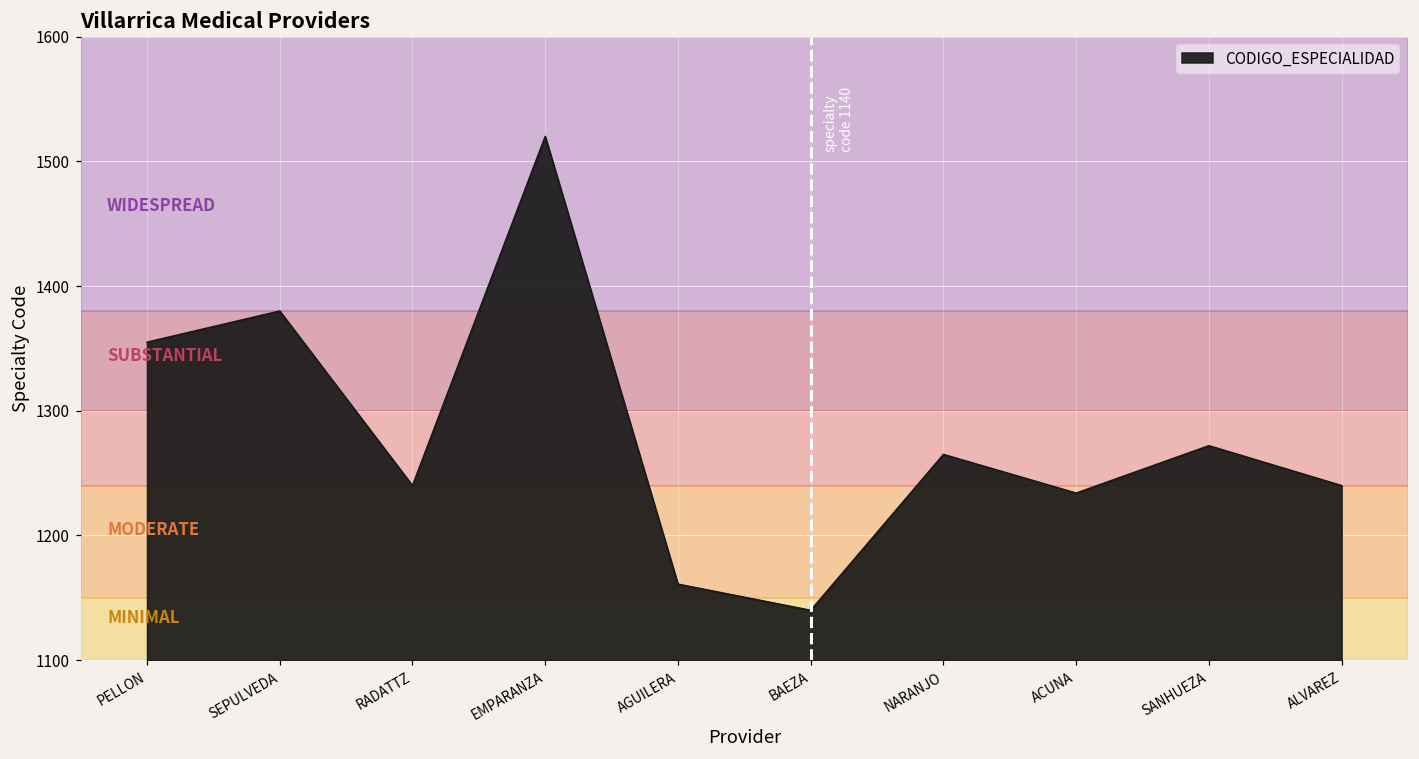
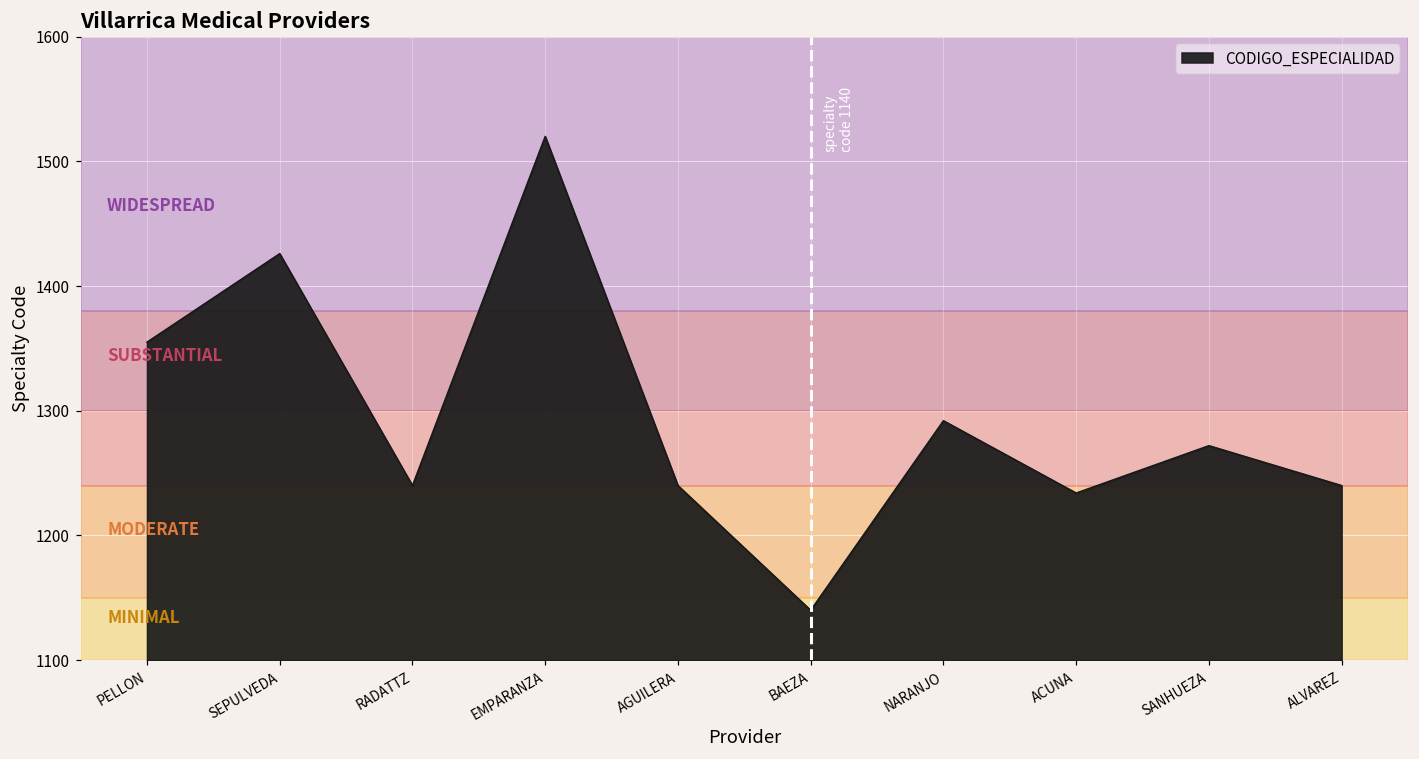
  {
    "PELLON": 1355,
-   "SEPULVEDA": 1380,
+   "SEPULVEDA": 1426,
    "RADATTZ": 1240,
    "EMPARANZA": 1520,
-   "AGUILERA": 1161,
+   "AGUILERA": 1240,
    "BAEZA": 1140,
-   "NARANJO": 1265,
+   "NARANJO": 1292,
    "ACUNA": 1234,
    "SANHUEZA": 1272,
    "ALVAREZ": 1240
  }
